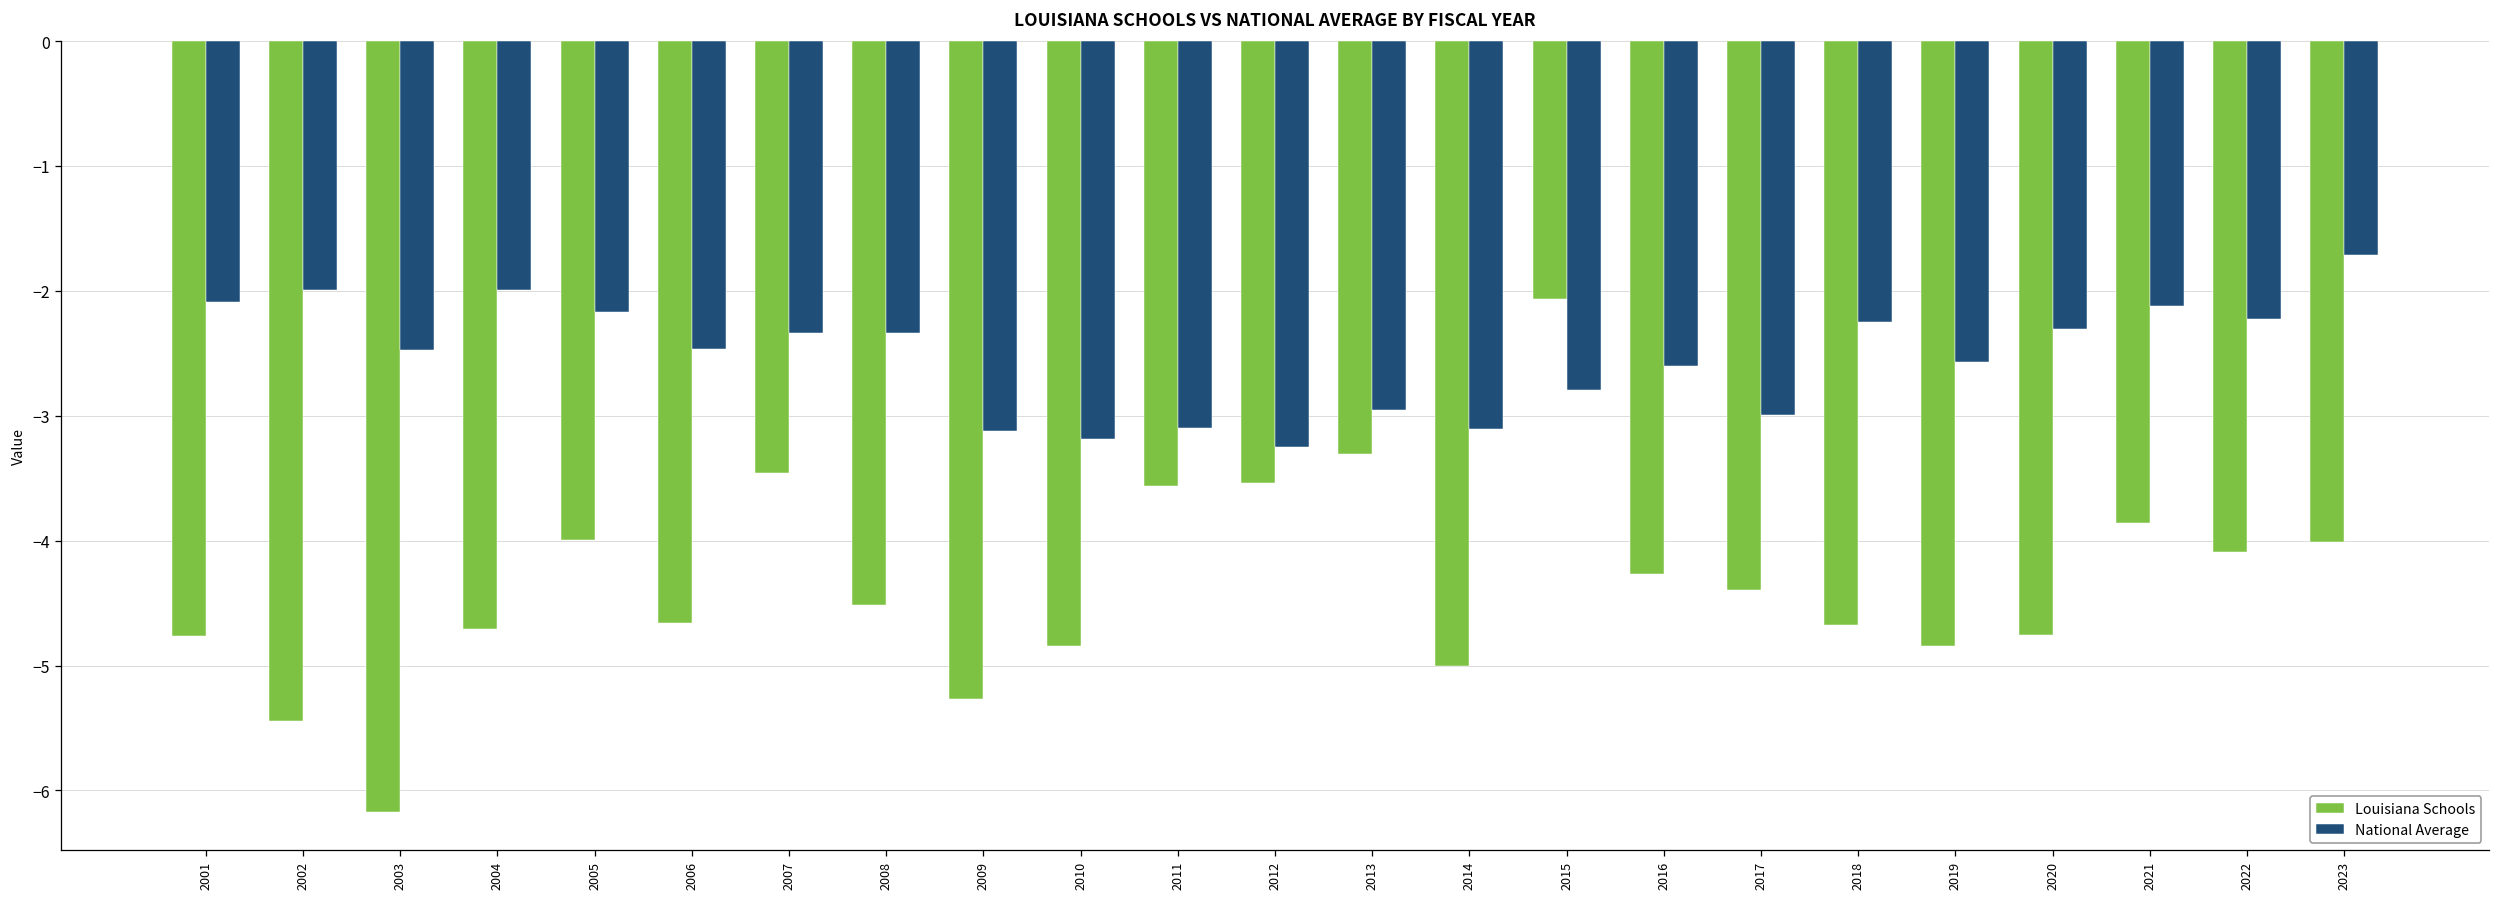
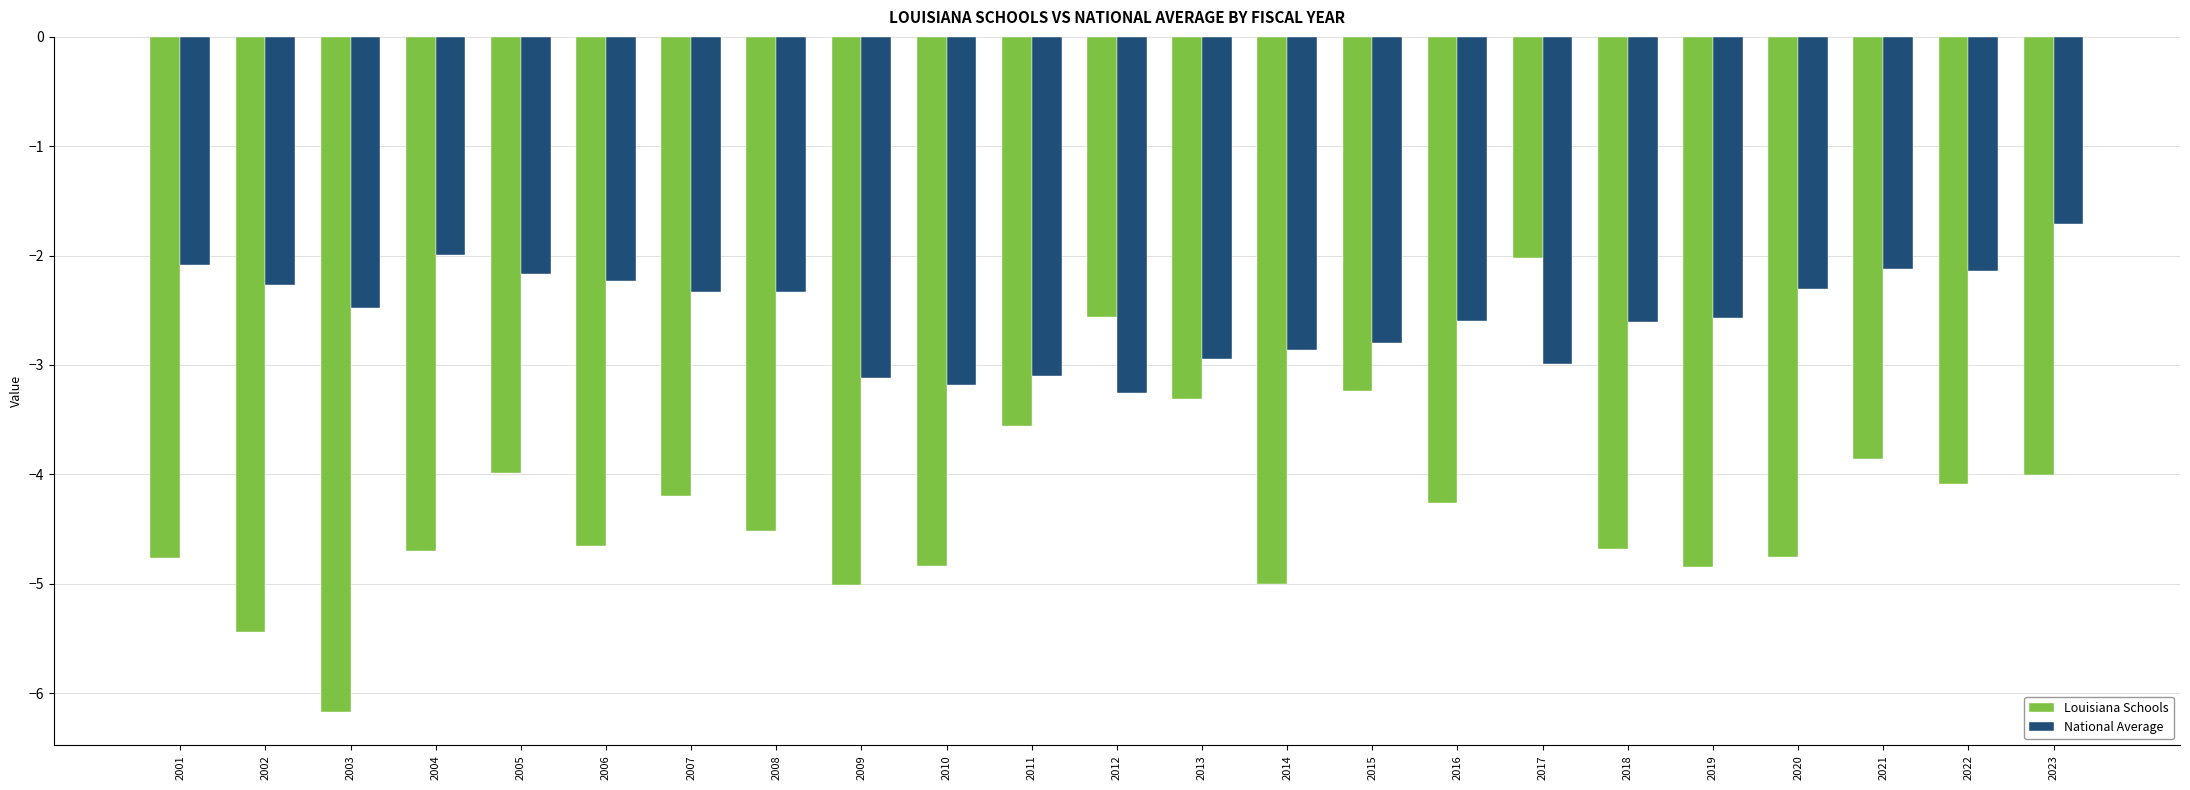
  {
    "Louisiana Schools": {
      "2001": -4.76,
      "2002": -5.44,
      "2003": -6.17,
      "2004": -4.71,
      "2005": -3.99,
      "2006": -4.66,
-     "2007": -3.45,
+     "2007": -4.20,
      "2008": -4.51,
-     "2009": -5.27,
+     "2009": -5.02,
      "2010": -4.84,
      "2011": -3.56,
-     "2012": -3.54,
+     "2012": -2.56,
      "2013": -3.31,
      "2014": -5.00,
-     "2015": -2.07,
+     "2015": -3.24,
      "2016": -4.27,
-     "2017": -4.40,
+     "2017": -2.02,
      "2018": -4.68,
      "2019": -4.85,
      "2020": -4.75,
      "2021": -3.86,
      "2022": -4.09,
      "2023": -4.01
    },
    "National Average": {
      "2001": -2.08,
-     "2002": -1.99,
+     "2002": -2.27,
      "2003": -2.48,
      "2004": -1.99,
      "2005": -2.17,
-     "2006": -2.47,
+     "2006": -2.23,
      "2007": -2.33,
      "2008": -2.34,
      "2009": -3.12,
      "2010": -3.19,
      "2011": -3.10,
      "2012": -3.25,
      "2013": -2.95,
-     "2014": -3.11,
+     "2014": -2.87,
      "2015": -2.80,
      "2016": -2.60,
      "2017": -2.99,
-     "2018": -2.25,
+     "2018": -2.61,
      "2019": -2.57,
      "2020": -2.30,
      "2021": -2.12,
-     "2022": -2.22,
+     "2022": -2.14,
      "2023": -1.71
    }
  }
